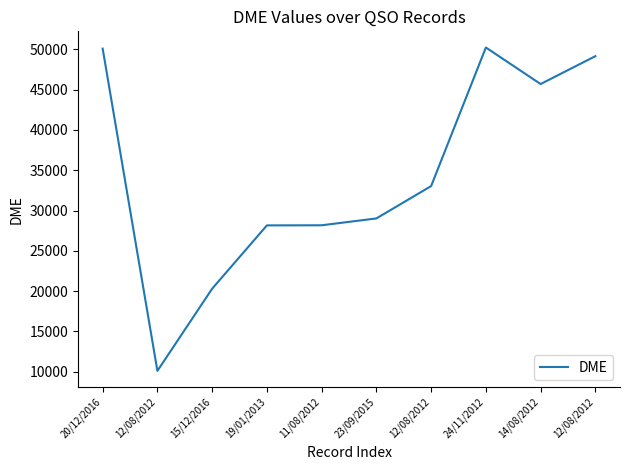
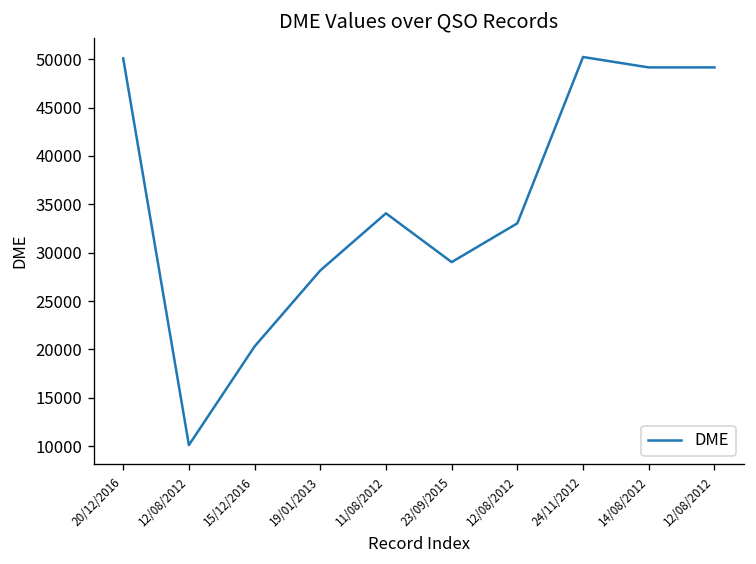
  {
    "20/12/2016": 50000,
    "15/12/2016": 20000,
    "19/01/2013": 28000,
-   "11/08/2012": 28000,
+   "11/08/2012": 34000,
    "23/09/2015": 29000,
    "24/11/2012": 50000,
-   "14/08/2012": 46000
+   "14/08/2012": 49000
  }
